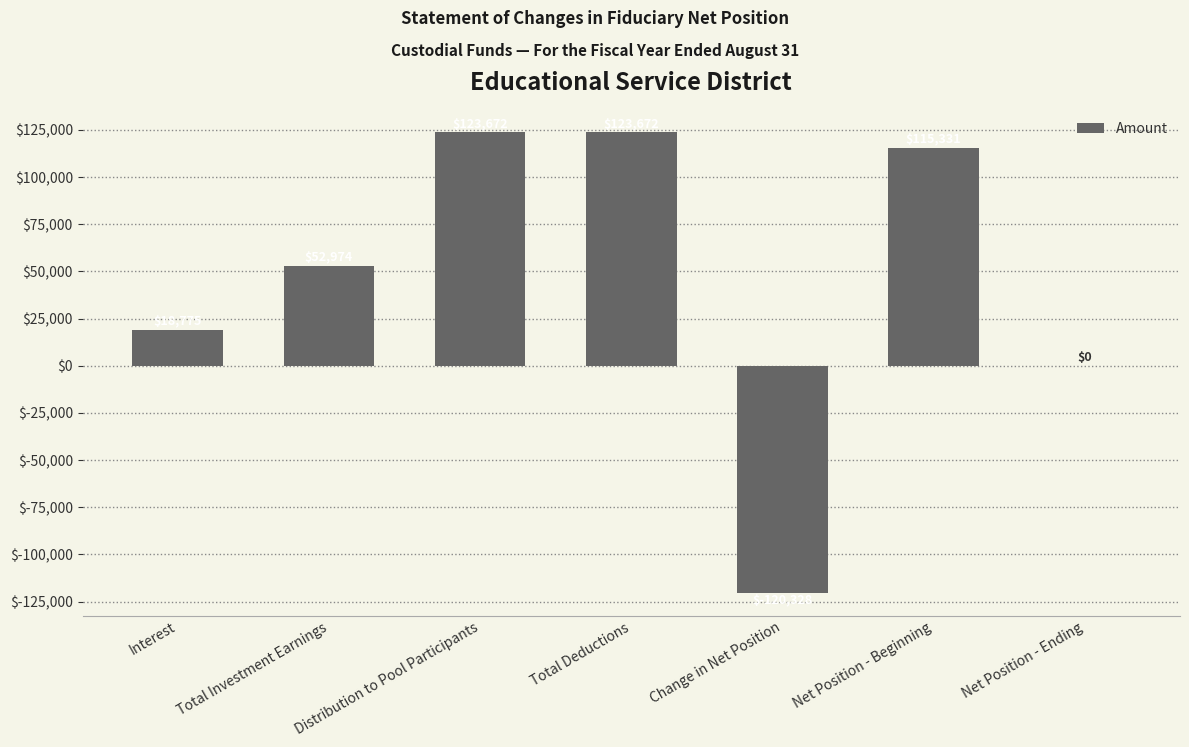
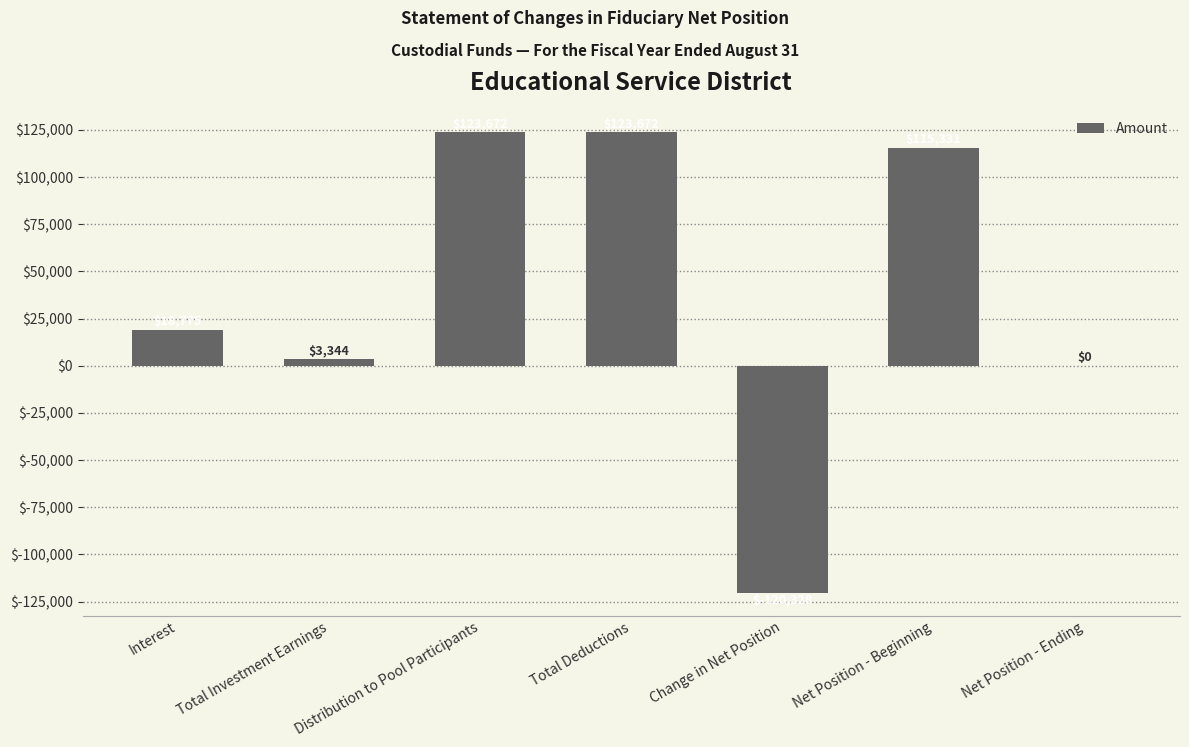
  {
    "Interest": "$19,000",
-   "Total Investment Earnings": "$53,000",
+   "Total Investment Earnings": "$3,000",
    "Distribution to Pool Participants": "$124,000",
    "Total Deductions": "$124,000",
    "Change in Net Position": "$-120,000",
    "Net Position - Beginning": "$115,000"
  }
